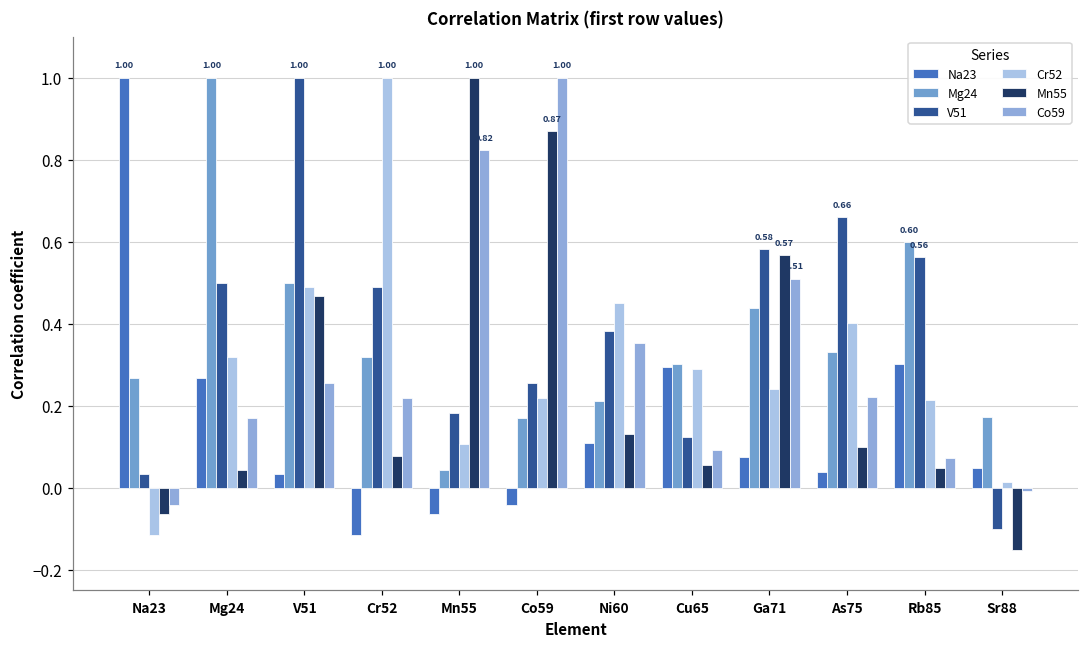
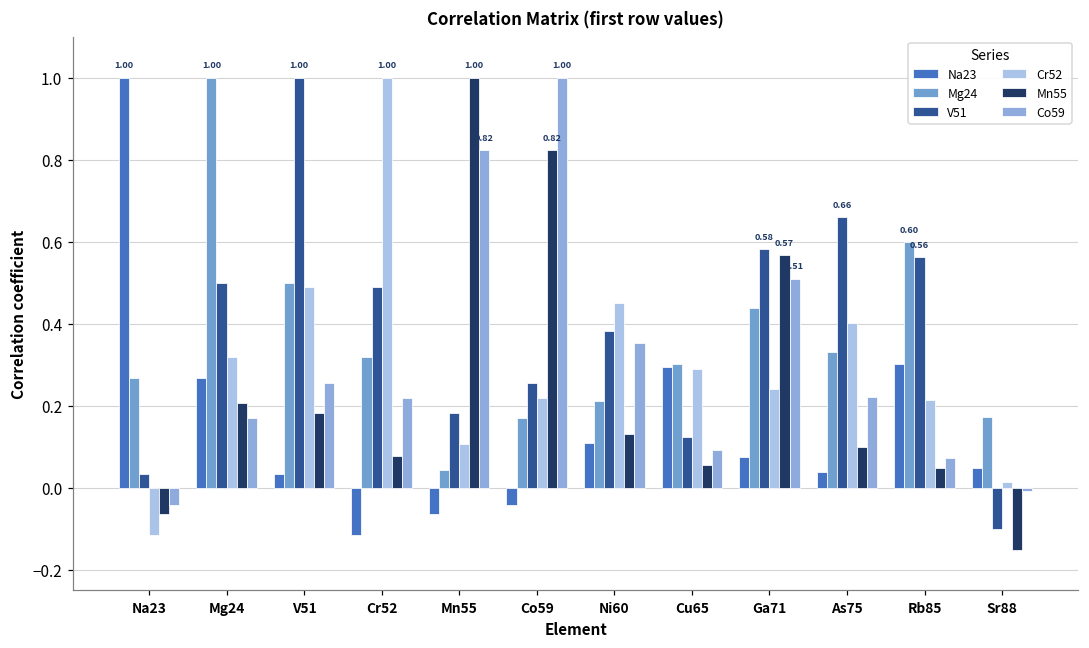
  {
    "Mn55": {
-     "Mg24": 0.04,
-     "V51": 0.47,
+     "Mg24": 0.21,
+     "V51": 0.18,
      "Mn55": 1.00,
-     "Co59": 0.87,
+     "Co59": 0.82,
      "Ga71": 0.57
    }
  }
